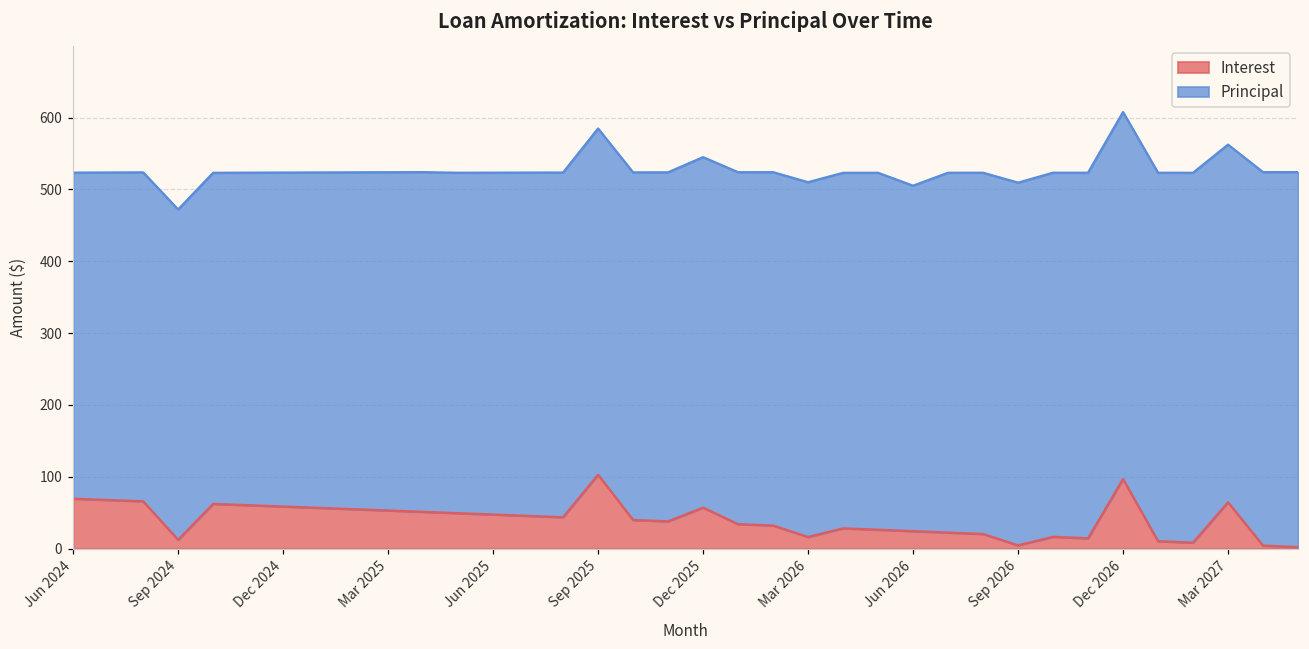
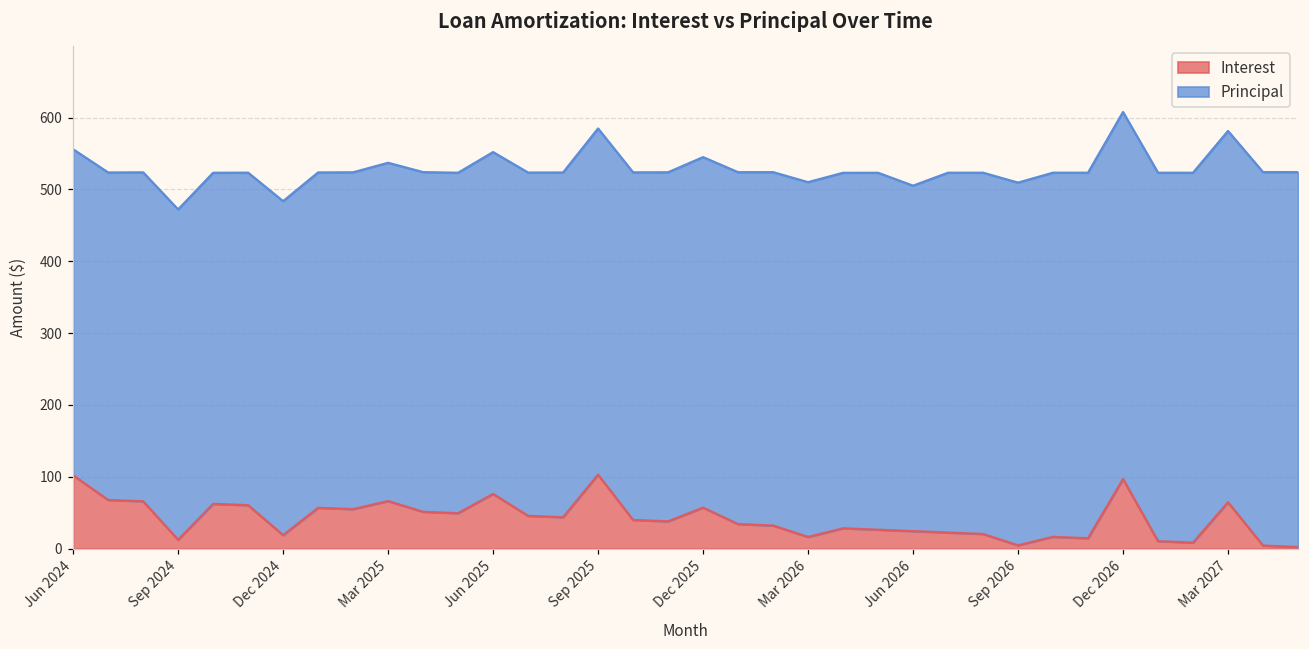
  {
    "Interest": {
-     "Jun 2024": 70,
+     "Jun 2024": 100,
      "Sep 2024": 10,
-     "Dec 2024": 60,
-     "Mar 2025": 50,
-     "Jun 2025": 50,
+     "Dec 2024": 20,
+     "Mar 2025": 70,
+     "Jun 2025": 80,
      "Sep 2025": 100,
      "Dec 2025": 60,
      "Mar 2026": 20,
      "Jun 2026": 20,
      "Sep 2026": 0,
      "Dec 2026": 100,
      "Mar 2027": 60
    },
    "Principal": {
      "Jun 2024": 450,
      "Sep 2024": 460,
      "Dec 2024": 470,
      "Mar 2025": 470,
      "Jun 2025": 480,
      "Sep 2025": 480,
      "Dec 2025": 490,
      "Mar 2026": 490,
      "Jun 2026": 480,
      "Sep 2026": 510,
      "Dec 2026": 510,
-     "Mar 2027": 500
+     "Mar 2027": 520
    }
  }
